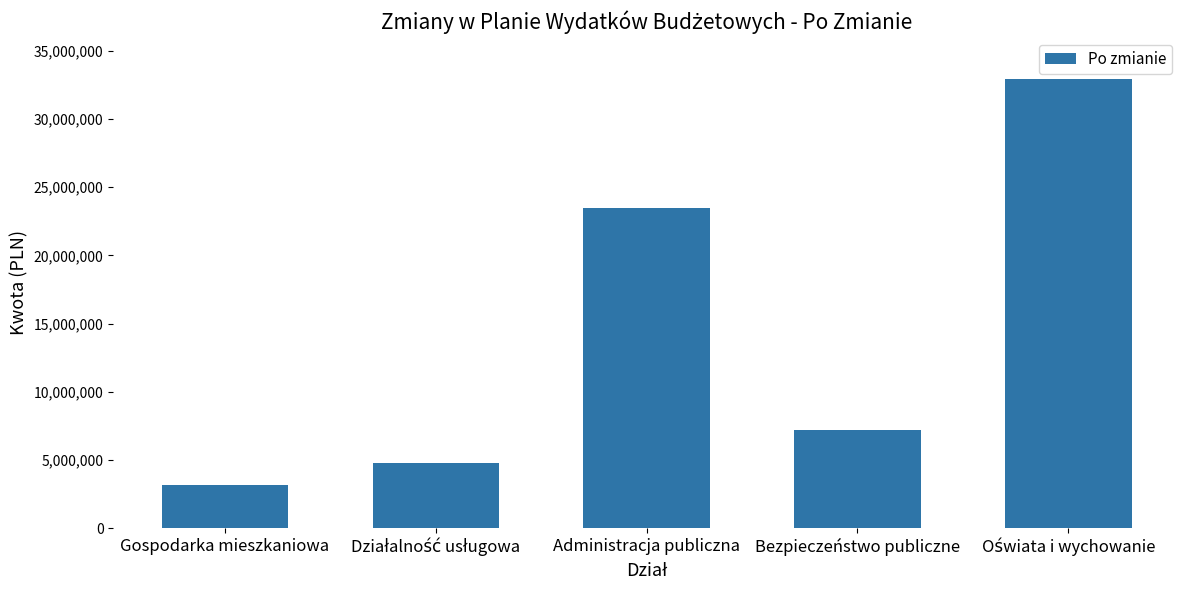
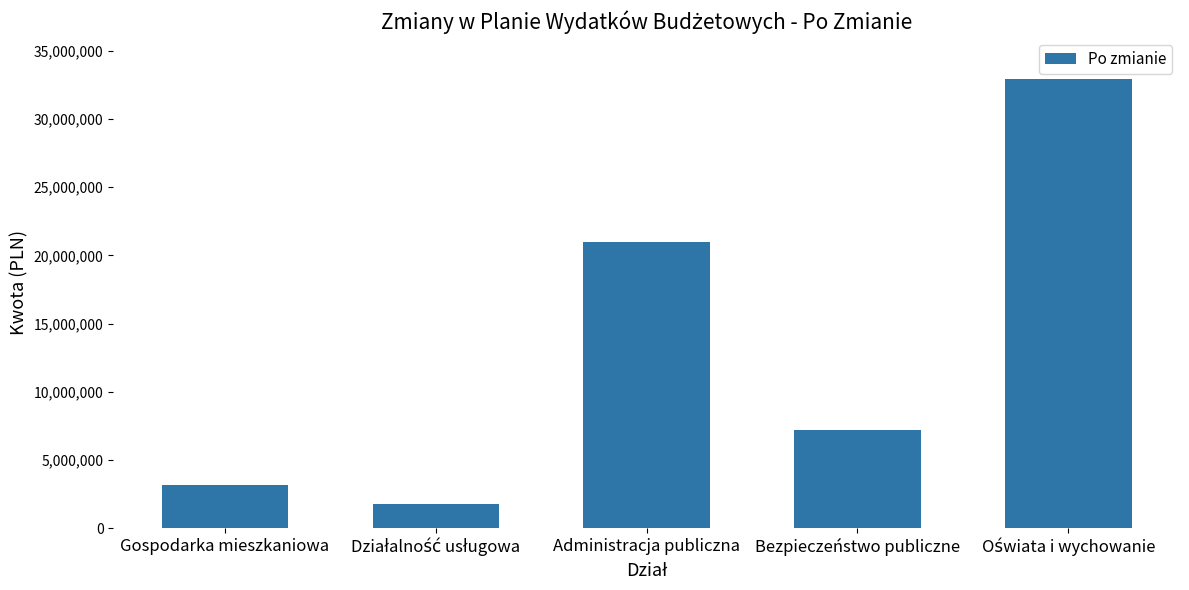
  {
    "Gospodarka mieszkaniowa": "3,200,000",
-   "Działalność usługowa": "4,800,000",
-   "Administracja publiczna": "23,500,000",
+   "Działalność usługowa": "1,800,000",
+   "Administracja publiczna": "21,000,000",
    "Bezpieczeństwo publiczne": "7,200,000",
    "Oświata i wychowanie": "33,000,000"
  }
